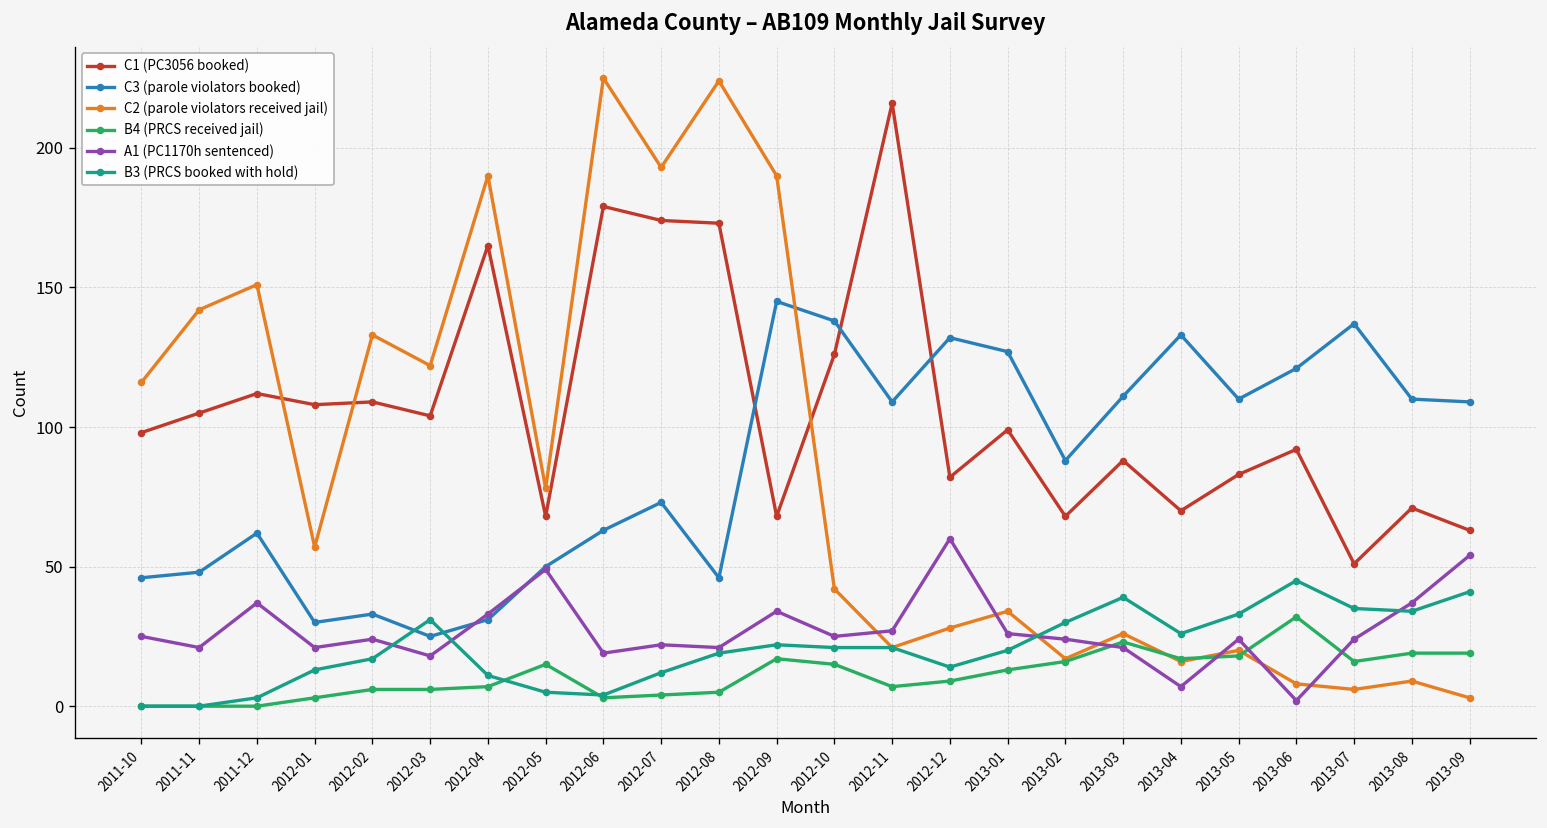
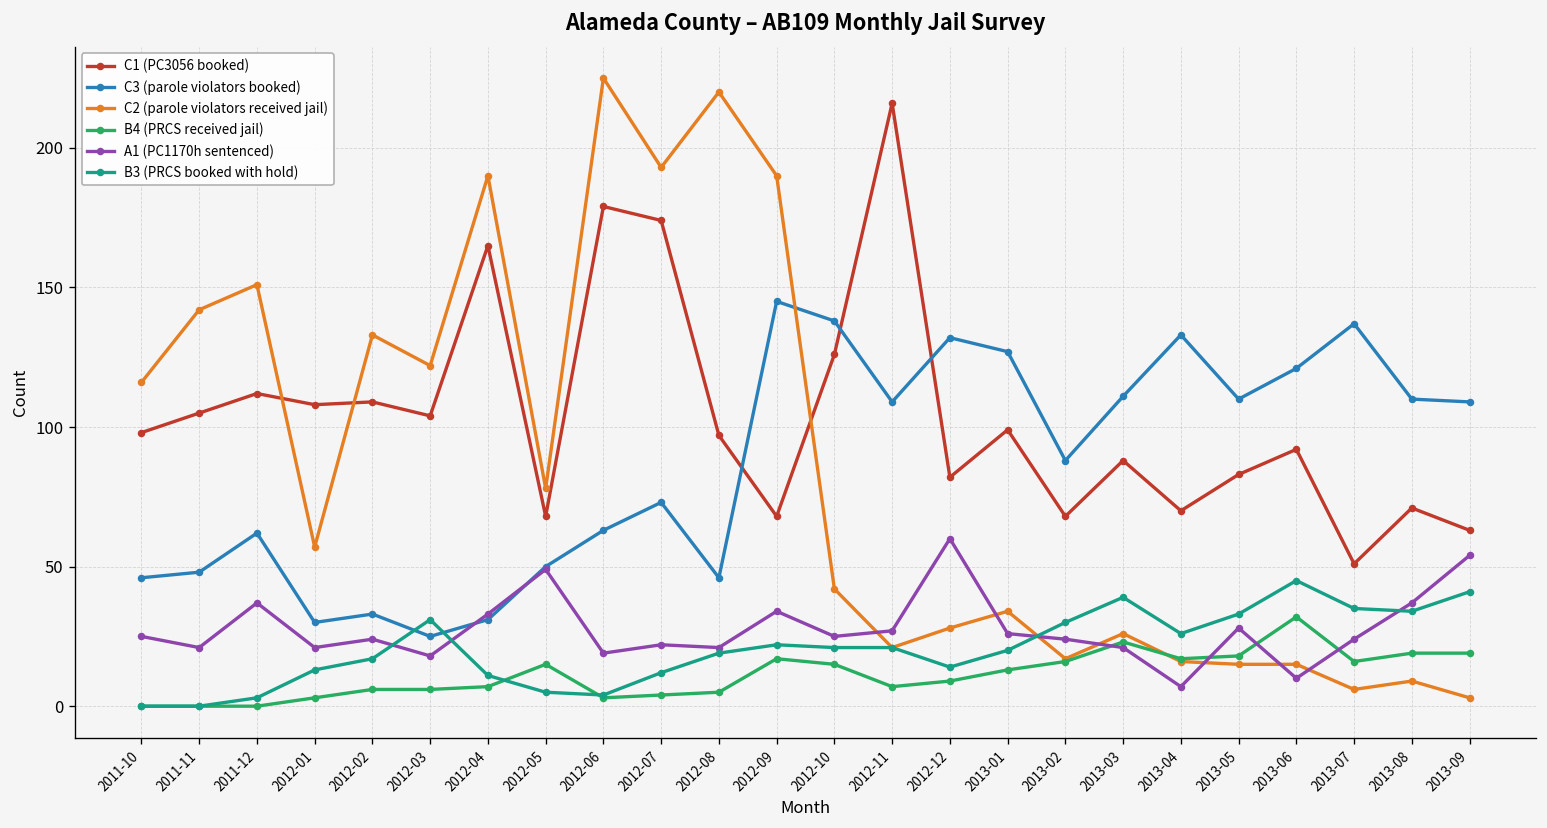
  {
    "C1 (PC3056 booked)": {
      "2011-10": 98,
      "2011-11": 105,
      "2011-12": 112,
      "2012-01": 108,
      "2012-02": 109,
      "2012-03": 104,
      "2012-04": 165,
      "2012-05": 68,
      "2012-06": 179,
      "2012-07": 174,
-     "2012-08": 173,
+     "2012-08": 97,
      "2012-09": 68,
      "2012-10": 126,
      "2012-11": 216,
      "2012-12": 82,
      "2013-01": 99,
      "2013-02": 68,
      "2013-03": 88,
      "2013-04": 70,
      "2013-05": 83,
      "2013-06": 92,
      "2013-07": 51,
      "2013-08": 71,
      "2013-09": 63
    },
    "C3 (parole violators booked)": {
      "2011-10": 46,
      "2011-11": 48,
      "2011-12": 62,
      "2012-01": 30,
      "2012-02": 33,
      "2012-03": 25,
      "2012-04": 31,
      "2012-06": 63,
      "2012-07": 73,
      "2012-08": 46,
      "2012-09": 145,
      "2012-10": 138,
      "2012-11": 109,
      "2012-12": 132,
      "2013-01": 127,
      "2013-02": 88,
      "2013-03": 111,
      "2013-04": 133,
      "2013-05": 110,
      "2013-06": 121,
      "2013-07": 137,
      "2013-08": 110,
      "2013-09": 109
    },
    "C2 (parole violators received jail)": {
      "2011-10": 116,
      "2011-11": 142,
      "2011-12": 151,
      "2012-01": 57,
      "2012-02": 133,
      "2012-03": 122,
      "2012-04": 190,
      "2012-05": 78,
      "2012-06": 225,
      "2012-07": 193,
-     "2012-08": 224,
+     "2012-08": 220,
      "2012-09": 190,
      "2012-10": 42,
      "2012-12": 28,
      "2013-01": 34,
      "2013-03": 26,
-     "2013-05": 20,
-     "2013-06": 8,
+     "2013-05": 15,
+     "2013-06": 15,
      "2013-07": 6,
      "2013-08": 9,
      "2013-09": 3
    },
    "A1 (PC1170h sentenced)": {
      "2011-10": 25,
      "2011-11": 21,
      "2011-12": 37,
      "2012-01": 21,
      "2012-02": 24,
      "2012-03": 18,
      "2012-04": 33,
      "2012-06": 19,
      "2012-07": 22,
      "2012-08": 21,
      "2012-09": 34,
      "2012-10": 25,
      "2012-11": 27,
      "2012-12": 60,
      "2013-01": 26,
      "2013-02": 24,
      "2013-03": 21,
      "2013-04": 7,
-     "2013-05": 24,
-     "2013-06": 2,
+     "2013-05": 28,
+     "2013-06": 10,
      "2013-07": 24,
      "2013-08": 37,
      "2013-09": 54
    }
  }
